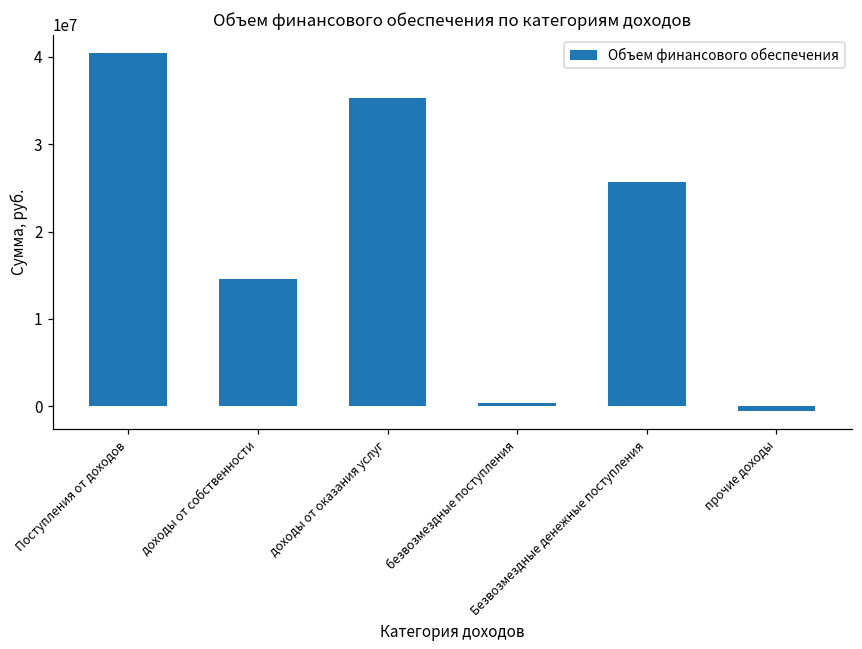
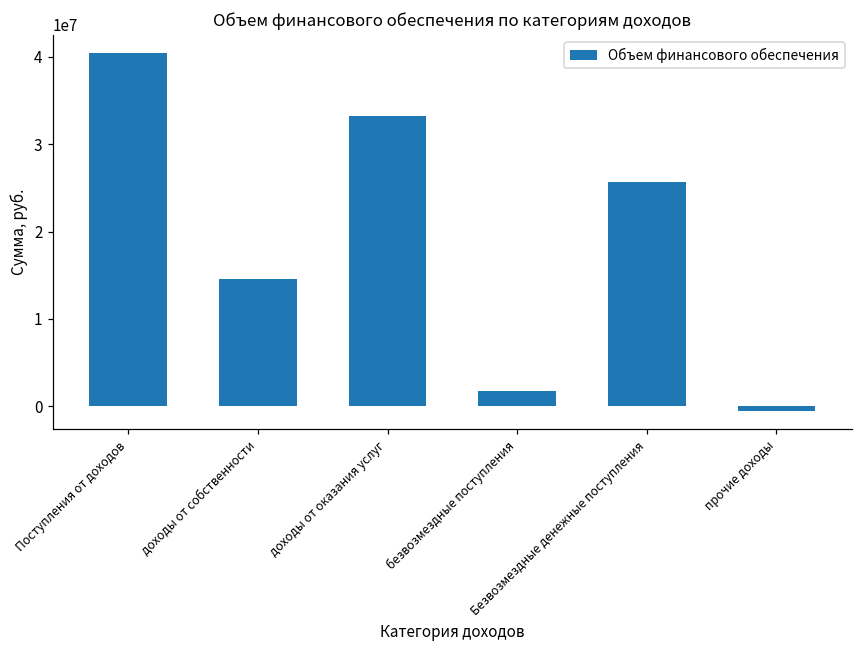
  {
    "Поступления от доходов": 40000000,
    "доходы от собственности": 15000000,
-   "доходы от оказания услуг": 35000000,
-   "безвозмездные поступления": 0,
+   "доходы от оказания услуг": 33000000,
+   "безвозмездные поступления": 2000000,
    "Безвозмездные денежные поступления": 26000000,
    "прочие доходы": -1000000
  }
